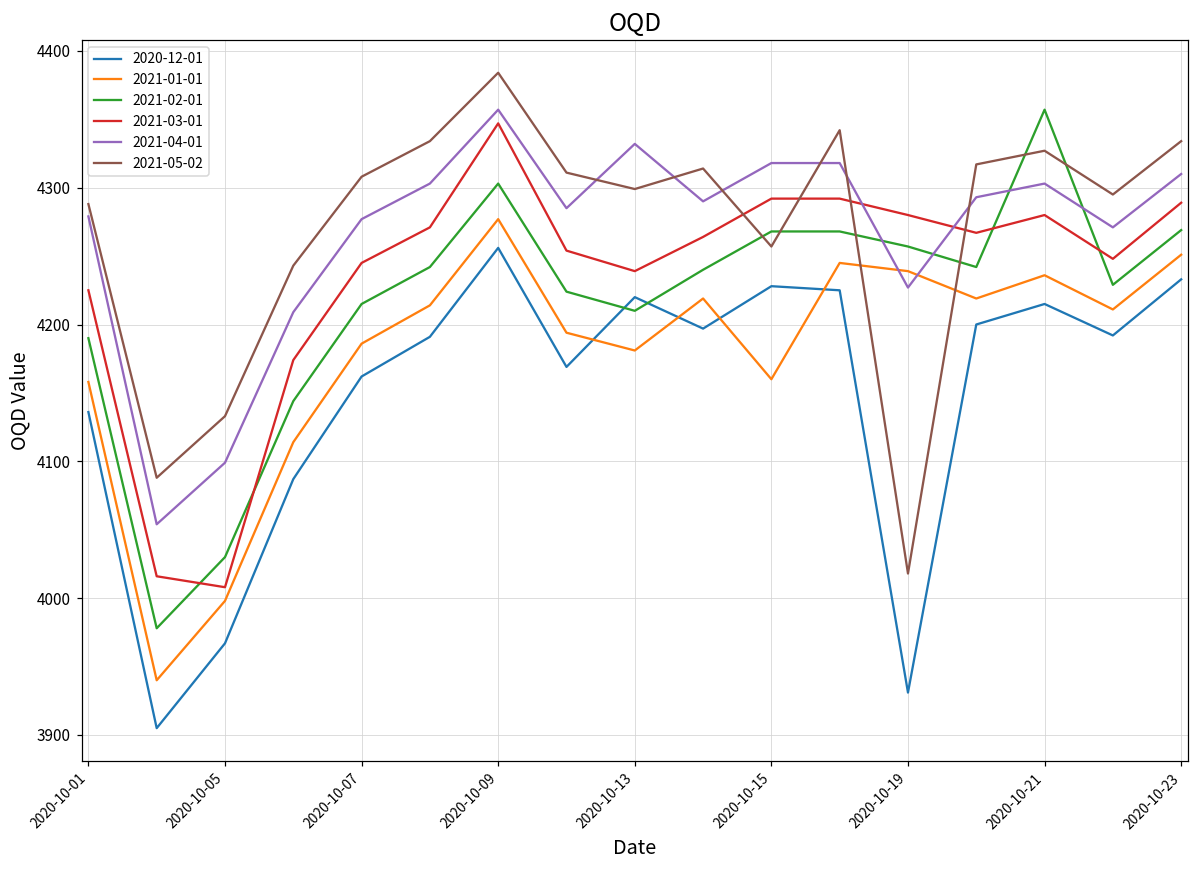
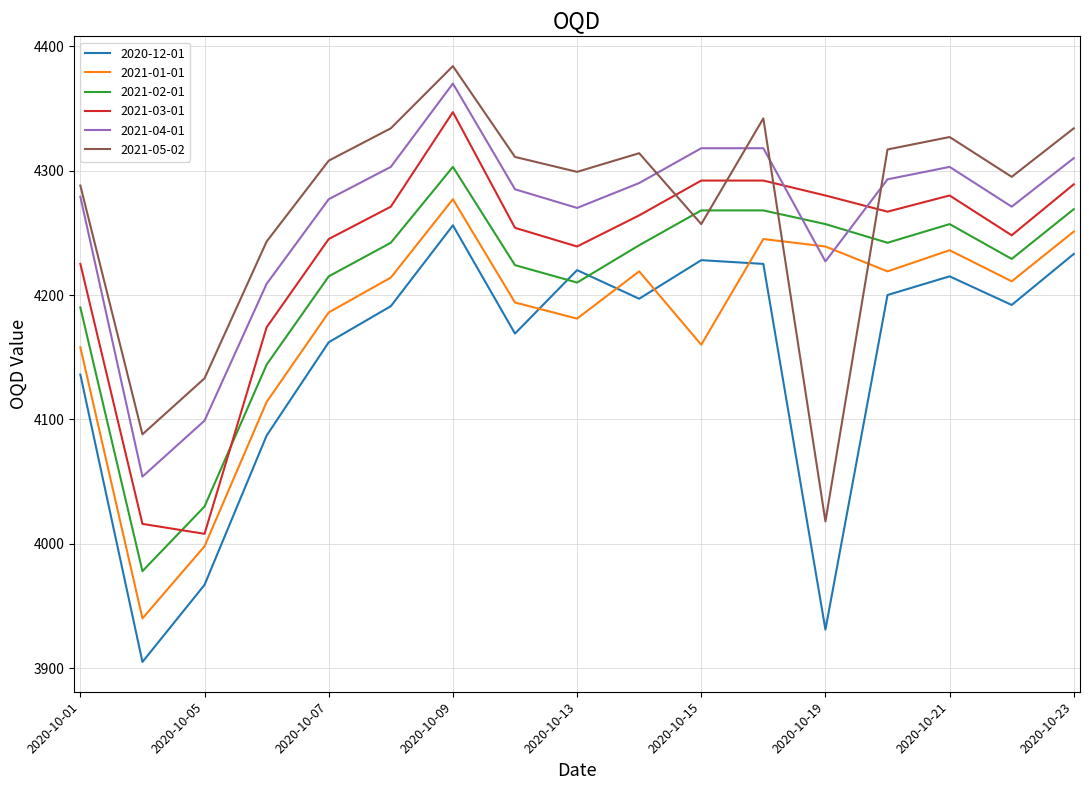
  {
    "2020-12-01": {
      "2020-10-01": 4136,
      "2020-10-05": 3967,
      "2020-10-07": 4162,
      "2020-10-09": 4256,
      "2020-10-13": 4220,
      "2020-10-15": 4228,
      "2020-10-19": 3931,
      "2020-10-21": 4215,
      "2020-10-23": 4233
    },
    "2021-01-01": {
      "2020-10-01": 4158,
      "2020-10-05": 3998,
      "2020-10-07": 4186,
      "2020-10-09": 4277,
      "2020-10-13": 4181,
      "2020-10-15": 4160,
      "2020-10-19": 4239,
      "2020-10-21": 4236,
      "2020-10-23": 4251
    },
    "2021-02-01": {
      "2020-10-01": 4190,
      "2020-10-05": 4030,
      "2020-10-07": 4215,
      "2020-10-09": 4303,
      "2020-10-13": 4210,
      "2020-10-15": 4268,
      "2020-10-19": 4257,
-     "2020-10-21": 4357,
+     "2020-10-21": 4257,
      "2020-10-23": 4269
    },
    "2021-03-01": {
      "2020-10-01": 4225,
      "2020-10-05": 4008,
      "2020-10-07": 4245,
      "2020-10-09": 4347,
      "2020-10-13": 4239,
      "2020-10-15": 4292,
      "2020-10-19": 4280,
      "2020-10-21": 4280,
      "2020-10-23": 4289
    },
    "2021-04-01": {
      "2020-10-01": 4279,
      "2020-10-05": 4099,
      "2020-10-07": 4277,
-     "2020-10-09": 4357,
-     "2020-10-13": 4332,
+     "2020-10-09": 4370,
+     "2020-10-13": 4270,
      "2020-10-15": 4318,
      "2020-10-19": 4227,
      "2020-10-21": 4303,
      "2020-10-23": 4310
    },
    "2021-05-02": {
      "2020-10-01": 4288,
      "2020-10-05": 4133,
      "2020-10-07": 4308,
      "2020-10-09": 4384,
      "2020-10-13": 4299,
      "2020-10-15": 4257,
      "2020-10-19": 4018,
      "2020-10-21": 4327,
      "2020-10-23": 4334
    }
  }
